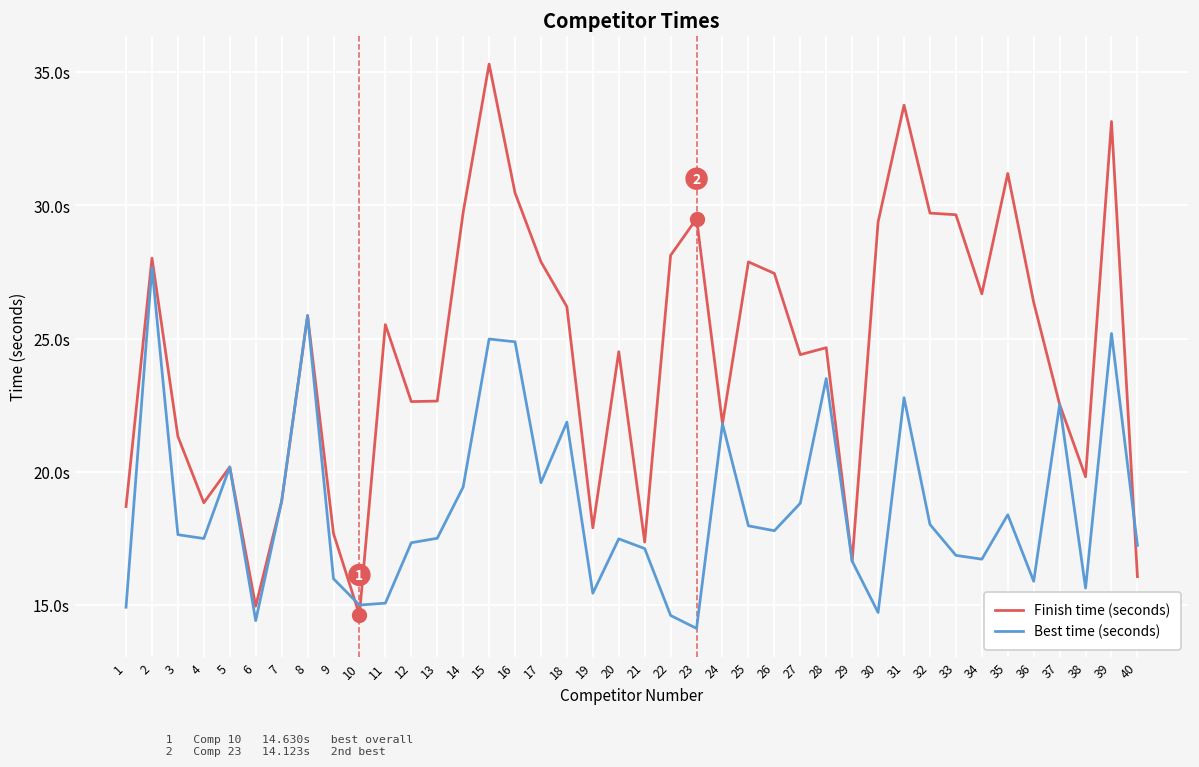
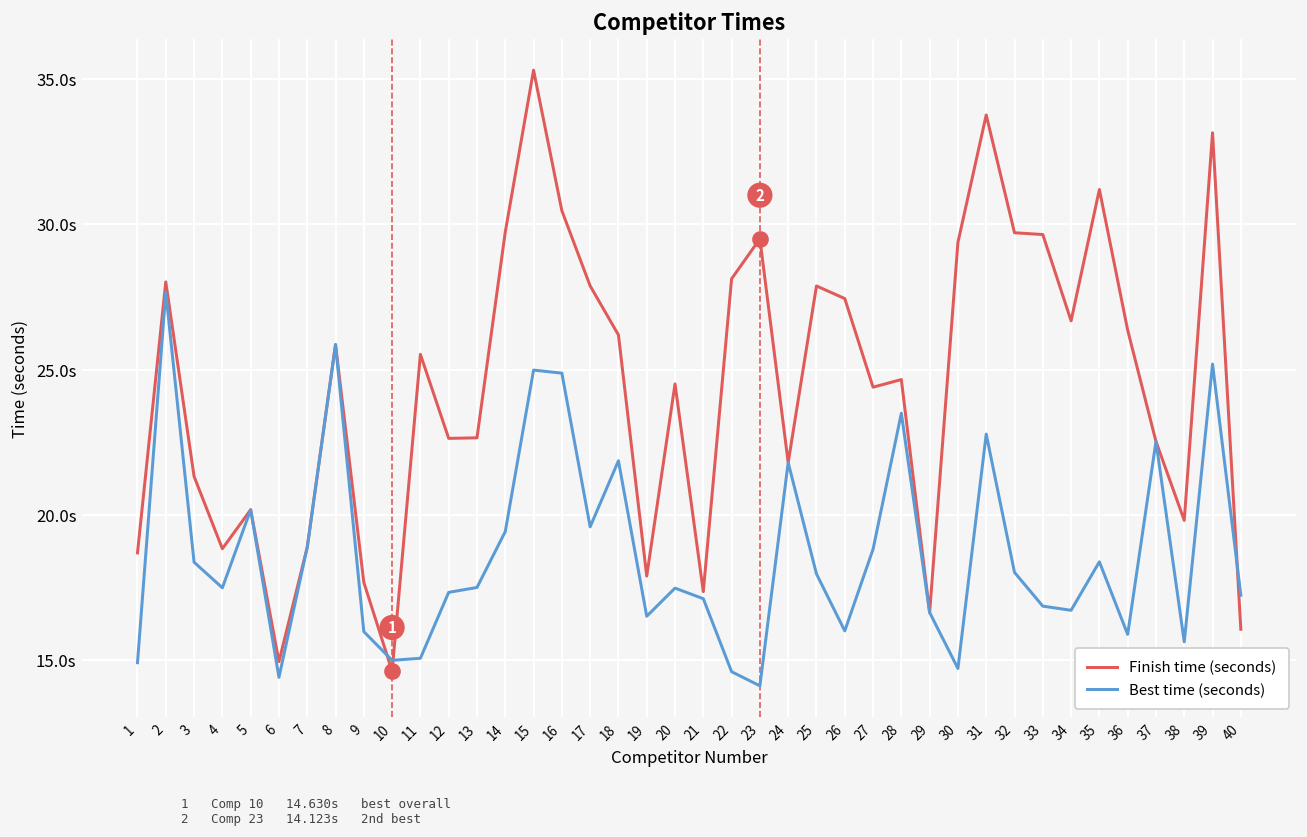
  {
    "Best time (seconds)": {
      "1": "14.9s",
      "2": "27.7s",
-     "3": "17.6s",
+     "3": "18.4s",
      "4": "17.5s",
      "6": "14.4s",
      "10": "15.0s",
      "11": "15.1s",
      "12": "17.3s",
      "13": "17.5s",
      "14": "19.4s",
      "15": "25.0s",
      "16": "24.9s",
      "17": "19.6s",
      "18": "21.9s",
-     "19": "15.4s",
+     "19": "16.5s",
      "20": "17.5s",
      "21": "17.1s",
      "22": "14.6s",
      "23": "14.1s",
      "25": "18.0s",
-     "26": "17.8s",
+     "26": "16.0s",
      "27": "18.8s",
      "28": "23.5s",
      "30": "14.7s",
      "31": "22.8s",
      "32": "18.0s",
      "33": "16.9s",
      "34": "16.7s",
      "35": "18.4s",
      "36": "15.9s",
      "38": "15.6s",
      "39": "25.2s",
      "40": "17.2s"
    }
  }
